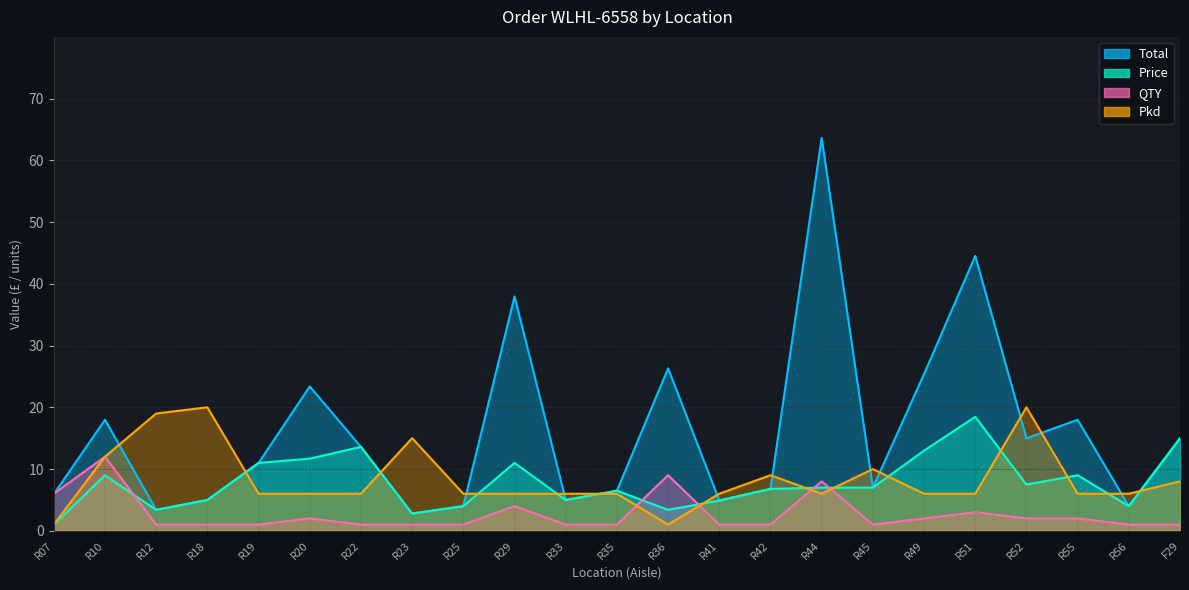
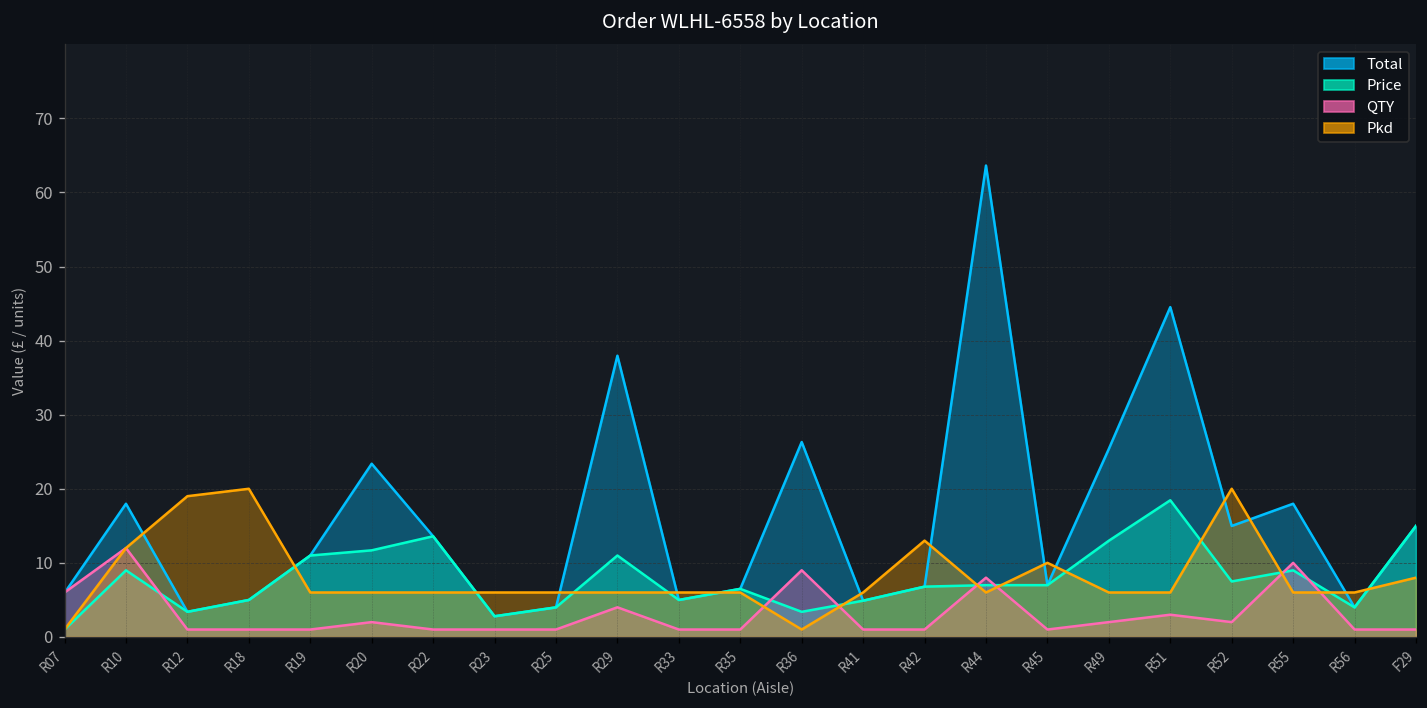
  {
    "QTY": {
      "R12": 1,
      "R18": 1,
      "R19": 1,
      "R20": 2,
      "R22": 1,
      "R23": 1,
      "R25": 1,
      "R29": 4,
      "R33": 1,
      "R35": 1,
      "R36": 9,
      "R41": 1,
      "R42": 1,
      "R44": 8,
      "R45": 1,
      "R49": 2,
      "R51": 3,
      "R52": 2,
-     "R55": 2,
+     "R55": 10,
      "R56": 1,
      "F29": 1
    },
    "Pkd": {
      "R12": 19,
      "R18": 20,
      "R19": 6,
      "R20": 6,
      "R22": 6,
-     "R23": 15,
+     "R23": 6,
      "R25": 6,
      "R29": 6,
      "R33": 6,
      "R35": 6,
      "R36": 1,
      "R41": 6,
-     "R42": 9,
+     "R42": 13,
      "R44": 6,
      "R45": 10,
      "R49": 6,
      "R51": 6,
      "R52": 20,
      "R55": 6,
      "R56": 6,
      "F29": 8
    }
  }
